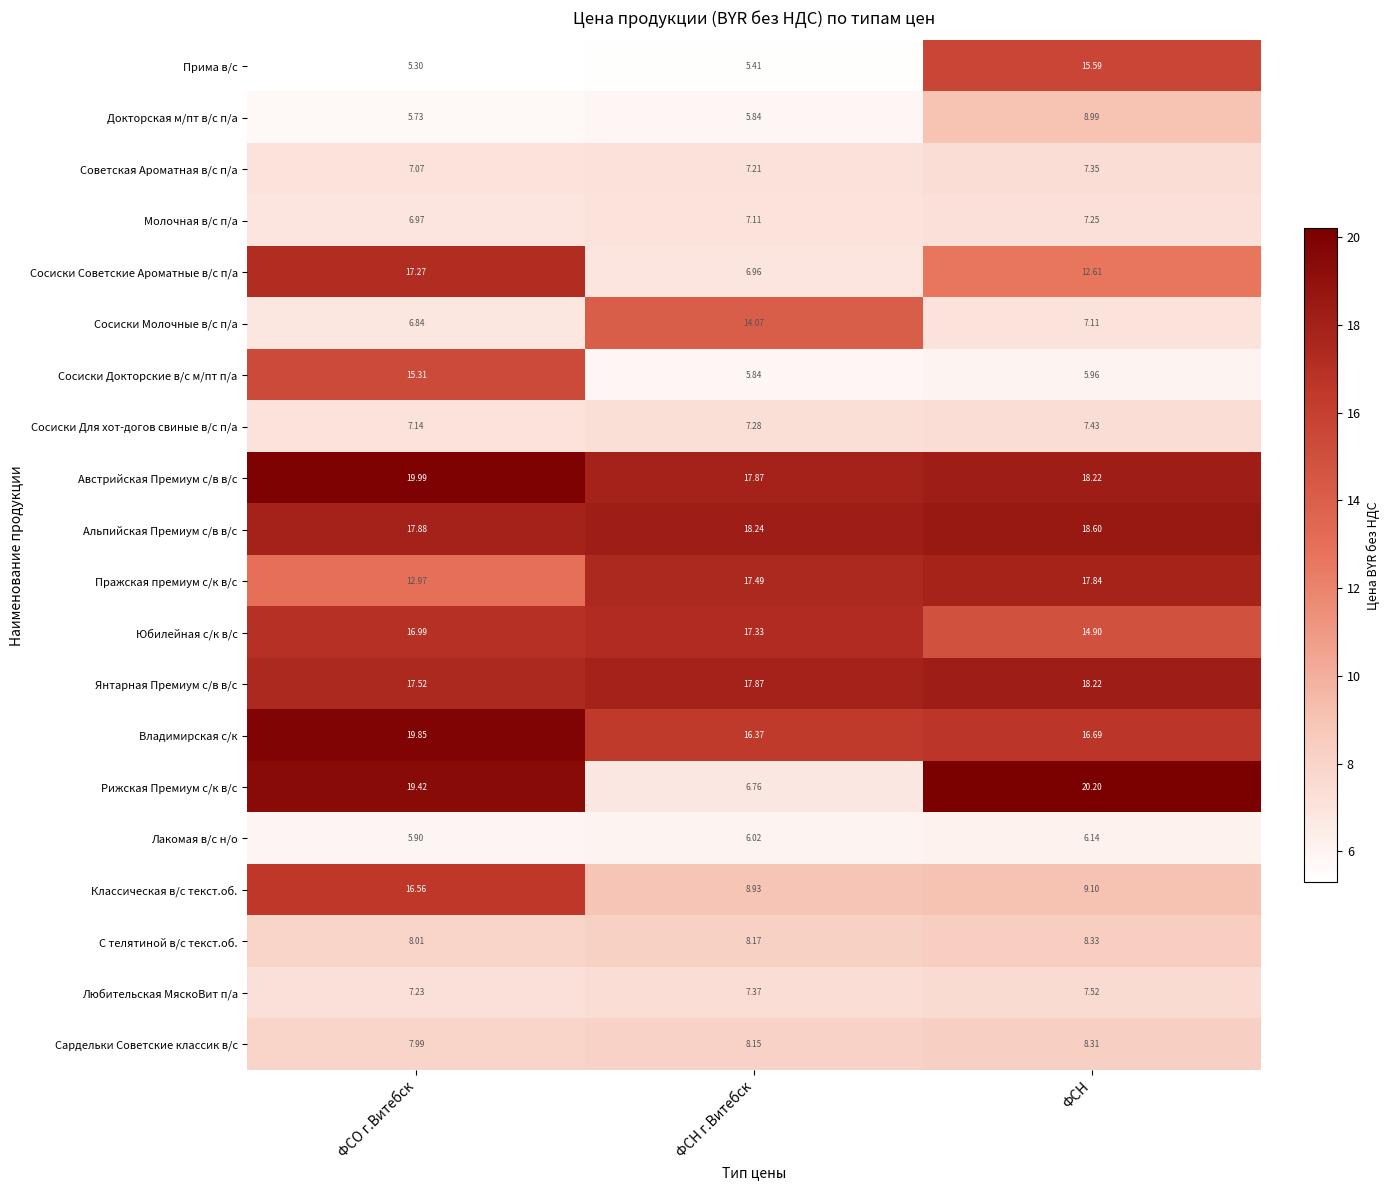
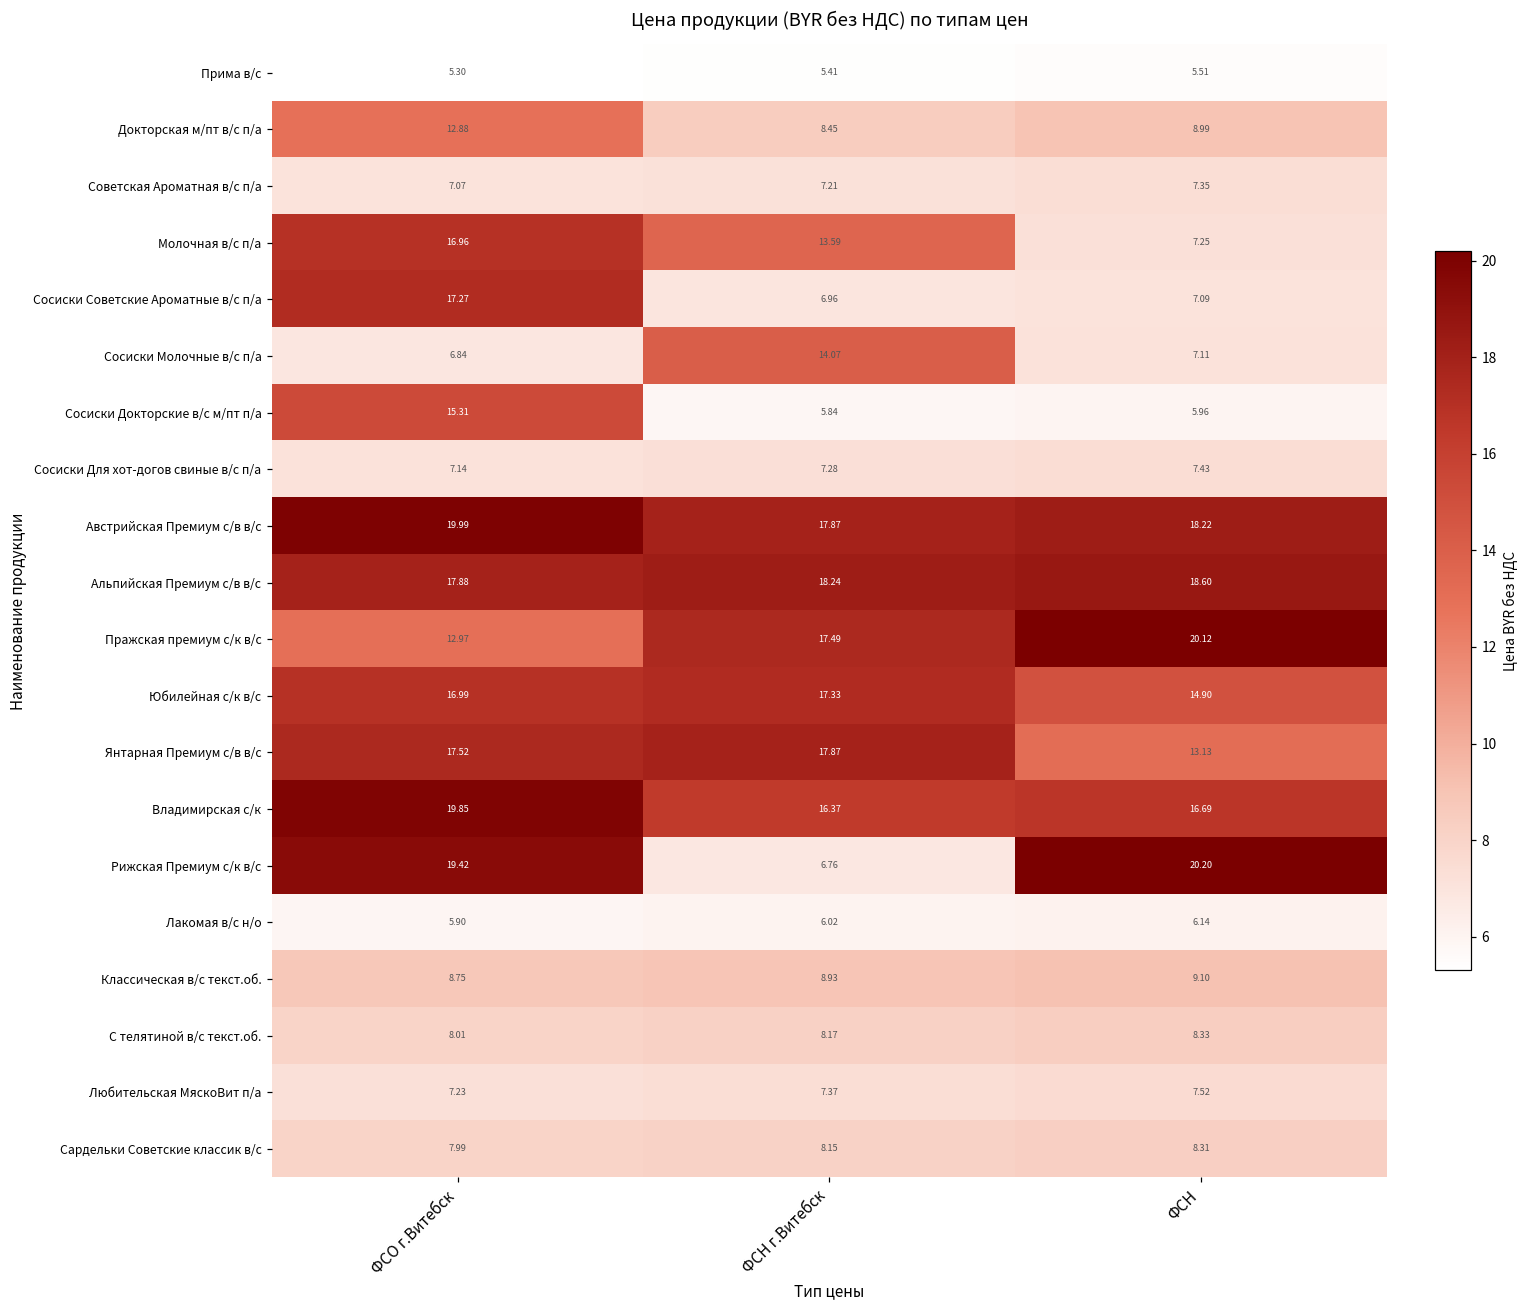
  {
    "Прима в/с": {
      "ФСО г.Витебск": 5.30,
      "ФСН г.Витебск": 5.41,
-     "ФСН": 15.59
+     "ФСН": 5.51
    },
    "Докторская м/пт в/с п/а": {
-     "ФСО г.Витебск": 5.73,
-     "ФСН г.Витебск": 5.84,
+     "ФСО г.Витебск": 12.88,
+     "ФСН г.Витебск": 8.45,
      "ФСН": 8.99
    },
    "Советская Ароматная в/с п/а": {
      "ФСО г.Витебск": 7.07,
      "ФСН г.Витебск": 7.21,
      "ФСН": 7.35
    },
    "Молочная в/с п/а": {
-     "ФСО г.Витебск": 6.97,
-     "ФСН г.Витебск": 7.11,
+     "ФСО г.Витебск": 16.96,
+     "ФСН г.Витебск": 13.59,
      "ФСН": 7.25
    },
    "Сосиски Советские Ароматные в/с п/а": {
      "ФСО г.Витебск": 17.27,
      "ФСН г.Витебск": 6.96,
-     "ФСН": 12.61
+     "ФСН": 7.09
    },
    "Сосиски Молочные в/с п/а": {
      "ФСО г.Витебск": 6.84,
      "ФСН г.Витебск": 14.07,
      "ФСН": 7.11
    },
    "Сосиски Докторские в/с м/пт п/а": {
      "ФСО г.Витебск": 15.31,
      "ФСН г.Витебск": 5.84,
      "ФСН": 5.96
    },
    "Сосиски Для хот-догов свиные в/с п/а": {
      "ФСО г.Витебск": 7.14,
      "ФСН г.Витебск": 7.28,
      "ФСН": 7.43
    },
    "Австрийская Премиум с/в в/с": {
      "ФСО г.Витебск": 19.99,
      "ФСН г.Витебск": 17.87,
      "ФСН": 18.22
    },
    "Альпийская Премиум с/в в/с": {
      "ФСО г.Витебск": 17.88,
      "ФСН г.Витебск": 18.24,
      "ФСН": 18.60
    },
    "Пражская премиум с/к в/с": {
      "ФСО г.Витебск": 12.97,
      "ФСН г.Витебск": 17.49,
-     "ФСН": 17.84
+     "ФСН": 20.12
    },
    "Юбилейная с/к в/с": {
      "ФСО г.Витебск": 16.99,
      "ФСН г.Витебск": 17.33,
      "ФСН": 14.90
    },
    "Янтарная Премиум с/в в/с": {
      "ФСО г.Витебск": 17.52,
      "ФСН г.Витебск": 17.87,
-     "ФСН": 18.22
+     "ФСН": 13.13
    },
    "Владимирская с/к": {
      "ФСО г.Витебск": 19.85,
      "ФСН г.Витебск": 16.37,
      "ФСН": 16.69
    },
    "Рижская Премиум с/к в/с": {
      "ФСО г.Витебск": 19.42,
      "ФСН г.Витебск": 6.76,
      "ФСН": 20.20
    },
    "Лакомая в/с н/о": {
      "ФСО г.Витебск": 5.90,
      "ФСН г.Витебск": 6.02,
      "ФСН": 6.14
    },
    "Классическая в/с текст.об.": {
-     "ФСО г.Витебск": 16.56,
+     "ФСО г.Витебск": 8.75,
      "ФСН г.Витебск": 8.93,
      "ФСН": 9.10
    },
    "С телятиной в/с текст.об.": {
      "ФСО г.Витебск": 8.01,
      "ФСН г.Витебск": 8.17,
      "ФСН": 8.33
    },
    "Любительская МяскоВит п/а": {
      "ФСО г.Витебск": 7.23,
      "ФСН г.Витебск": 7.37,
      "ФСН": 7.52
    },
    "Сардельки Советские классик в/с": {
      "ФСО г.Витебск": 7.99,
      "ФСН г.Витебск": 8.15,
      "ФСН": 8.31
    }
  }
